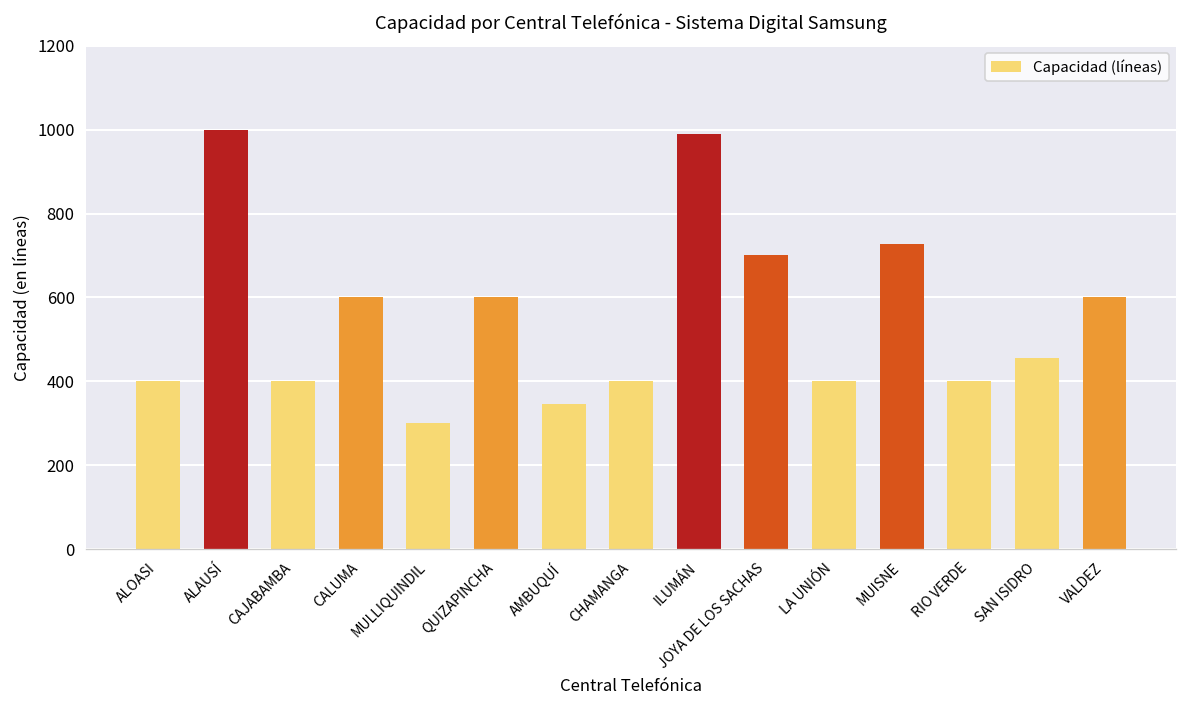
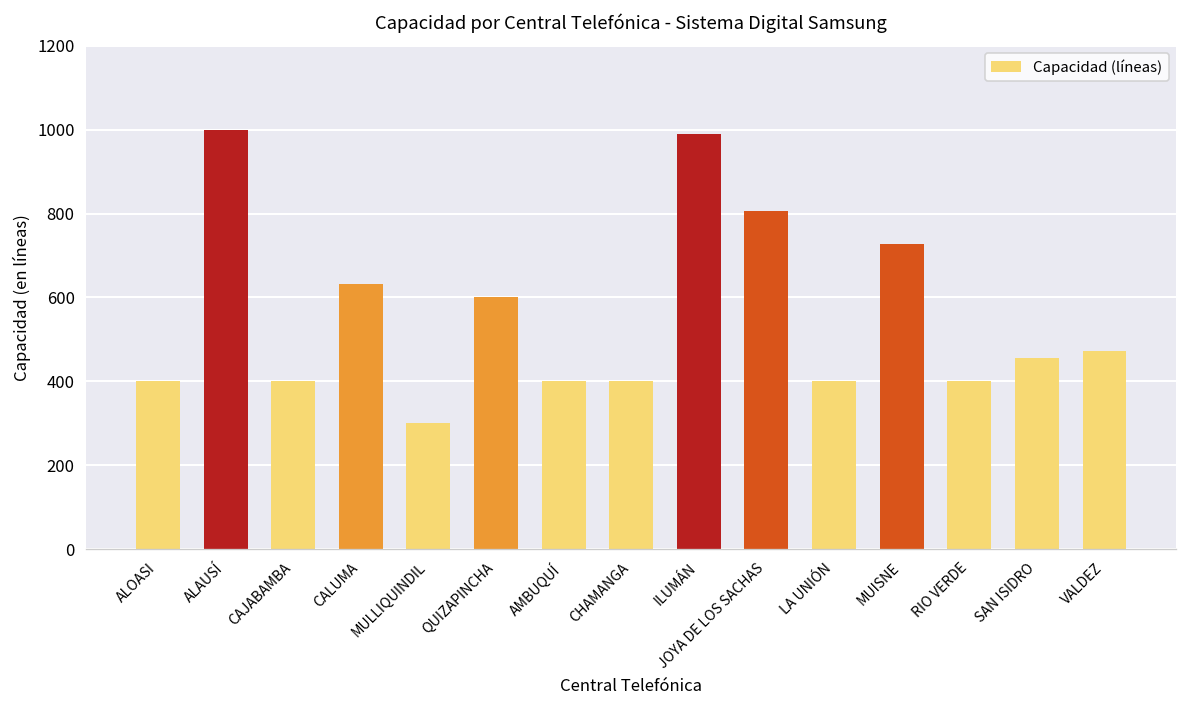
  {
    "ALOASI": 400,
    "ALAUSÍ": 1000,
    "CAJABAMBA": 400,
-   "CALUMA": 600,
+   "CALUMA": 630,
    "MULLIQUINDIL": 300,
    "QUIZAPINCHA": 600,
-   "AMBUQUÍ": 350,
+   "AMBUQUÍ": 400,
    "CHAMANGA": 400,
    "ILUMÁN": 990,
-   "JOYA DE LOS SACHAS": 700,
+   "JOYA DE LOS SACHAS": 810,
    "LA UNIÓN": 400,
    "MUISNE": 730,
    "RIO VERDE": 400,
    "SAN ISIDRO": 460,
-   "VALDEZ": 600
+   "VALDEZ": 470
  }
